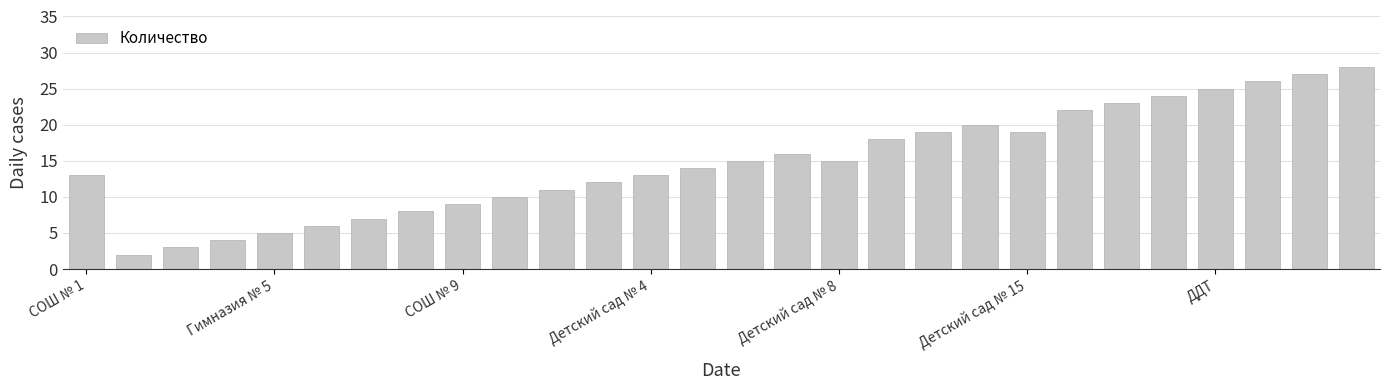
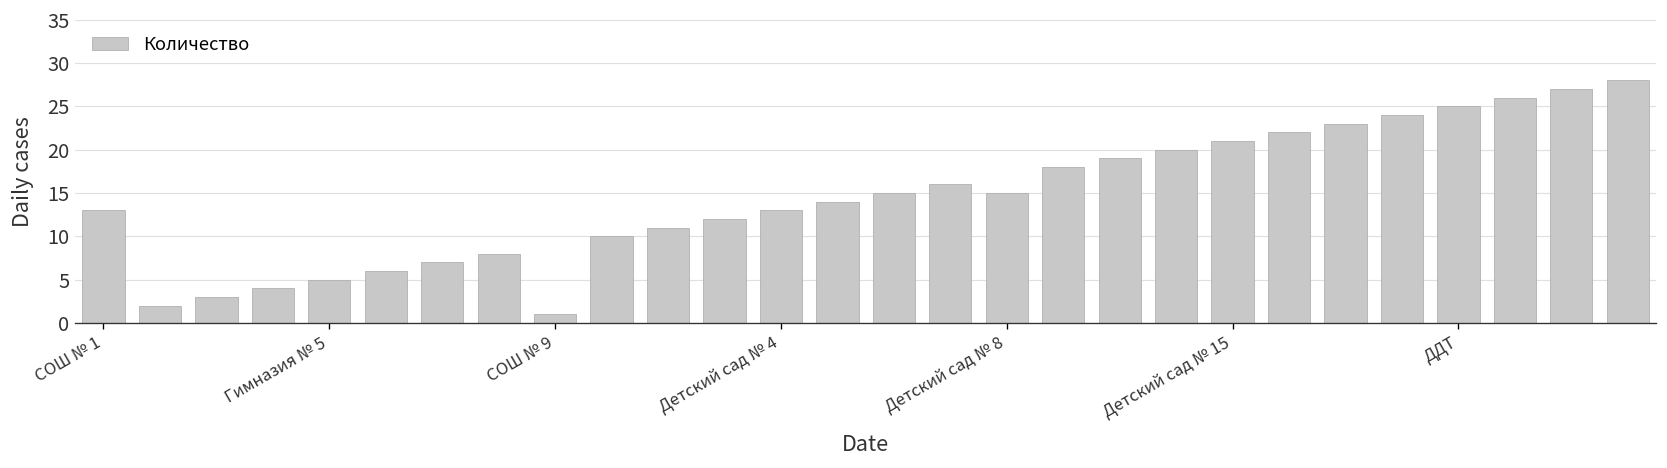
  {
    "СОШ № 1": 13,
    "Гимназия № 5": 5,
-   "СОШ № 9": 9,
+   "СОШ № 9": 1,
    "Детский сад № 4": 13,
    "Детский сад № 8": 15,
-   "Детский сад № 15": 19,
+   "Детский сад № 15": 21,
    "ДДТ": 25
  }
